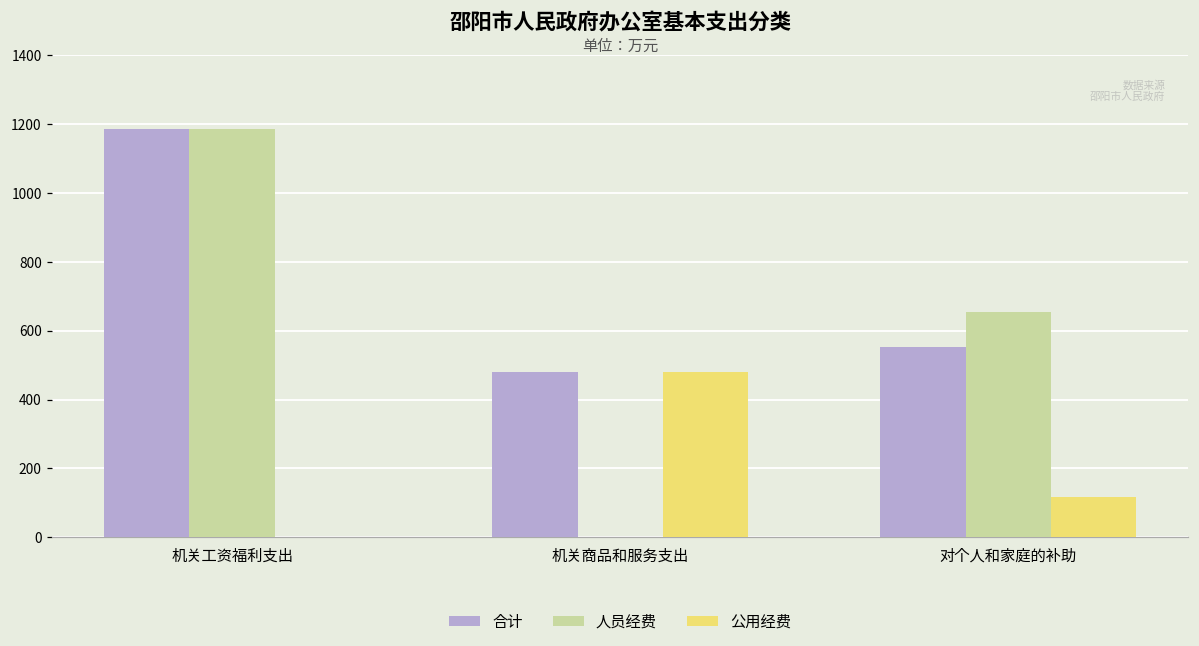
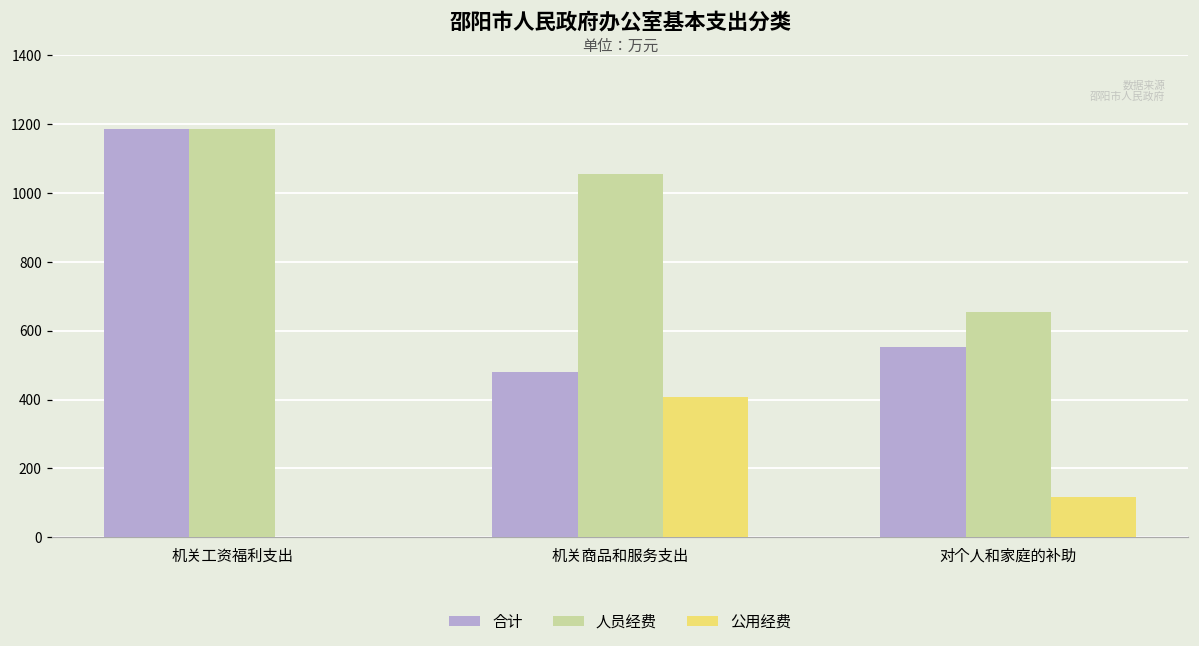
  {
    "合计": {
      "机关工资福利支出": 1190,
      "机关商品和服务支出": 480,
      "对个人和家庭的补助": 550
    },
    "人员经费": {
      "机关工资福利支出": 1190,
-     "机关商品和服务支出": 0,
+     "机关商品和服务支出": 1050,
      "对个人和家庭的补助": 650
    },
    "公用经费": {
      "机关工资福利支出": 0,
-     "机关商品和服务支出": 480,
+     "机关商品和服务支出": 410,
      "对个人和家庭的补助": 120
    }
  }
